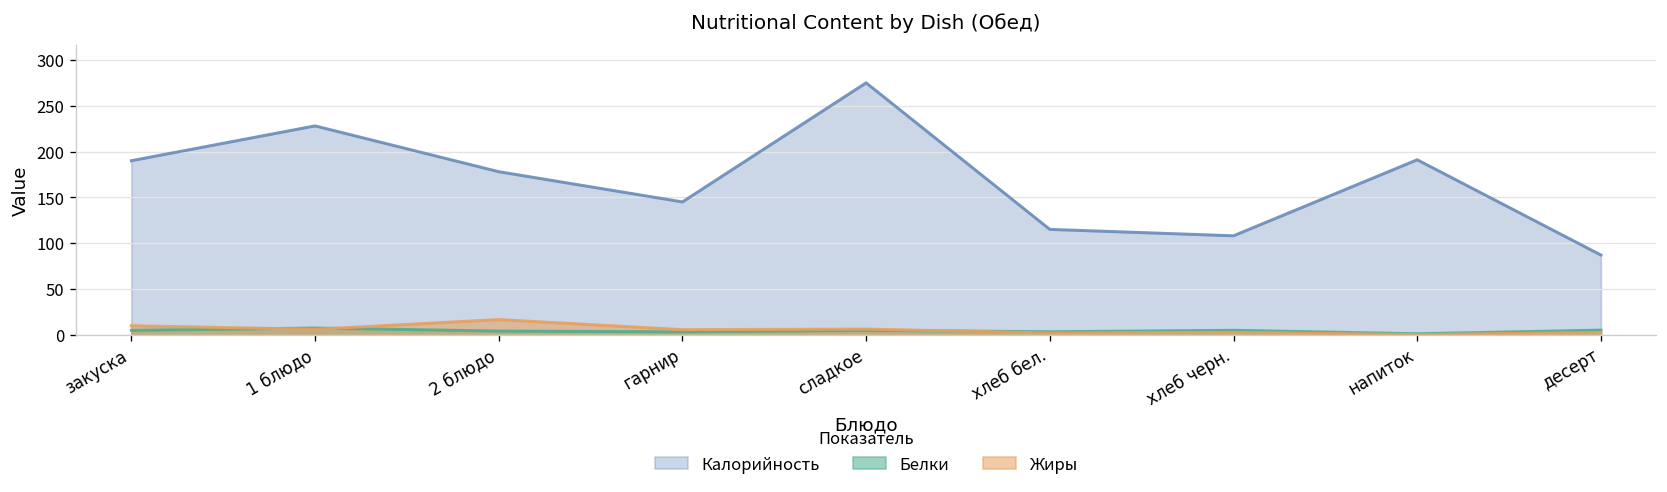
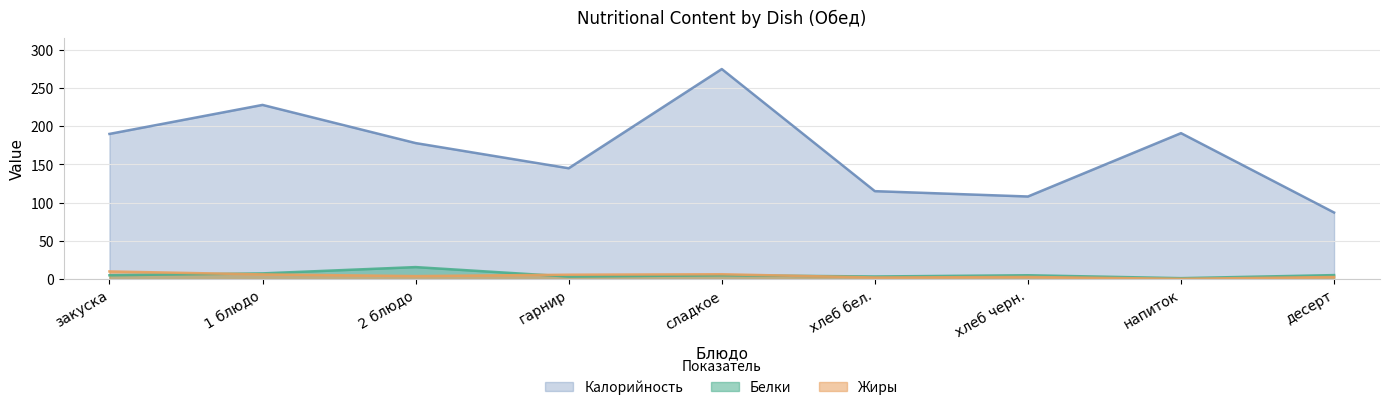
  {
    "Калорийность": {
      "закуска": 190,
      "1 блюдо": 230,
      "2 блюдо": 180,
      "гарнир": 150,
      "сладкое": 280,
      "хлеб бел.": 120,
      "хлеб черн.": 110,
      "напиток": 190,
      "десерт": 90
    },
    "Белки": {
      "закуска": 0,
-     "2 блюдо": 0
+     "2 блюдо": 20
    },
    "Жиры": {
      "закуска": 10,
-     "2 блюдо": 20
+     "2 блюдо": 0
    }
  }
